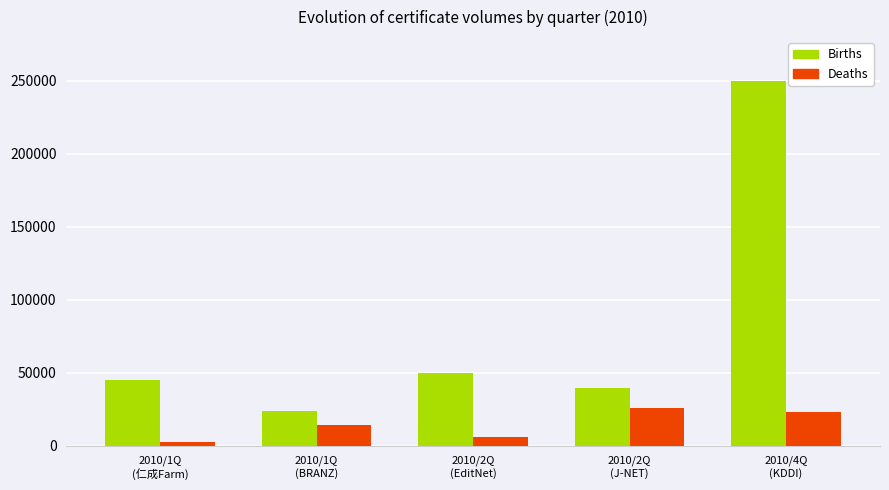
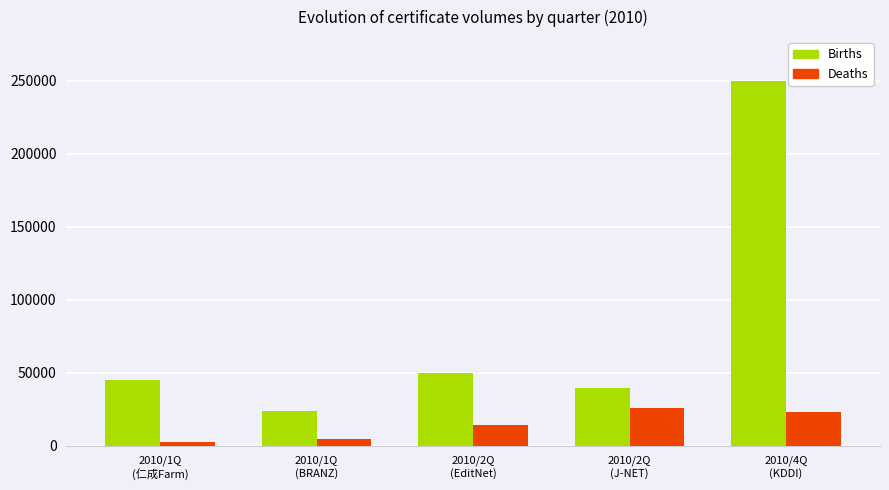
  {
    "Births": {
      "2010/1Q (仁成Farm)": 46000,
      "2010/1Q (BRANZ)": 24000,
      "2010/2Q (EditNet)": 50000,
      "2010/2Q (J-NET)": 40000,
      "2010/4Q (KDDI)": 250000
    },
    "Deaths": {
      "2010/1Q (仁成Farm)": 3000,
-     "2010/1Q (BRANZ)": 14000,
-     "2010/2Q (EditNet)": 6000,
+     "2010/1Q (BRANZ)": 5000,
+     "2010/2Q (EditNet)": 14000,
      "2010/2Q (J-NET)": 26000,
      "2010/4Q (KDDI)": 23000
    }
  }
